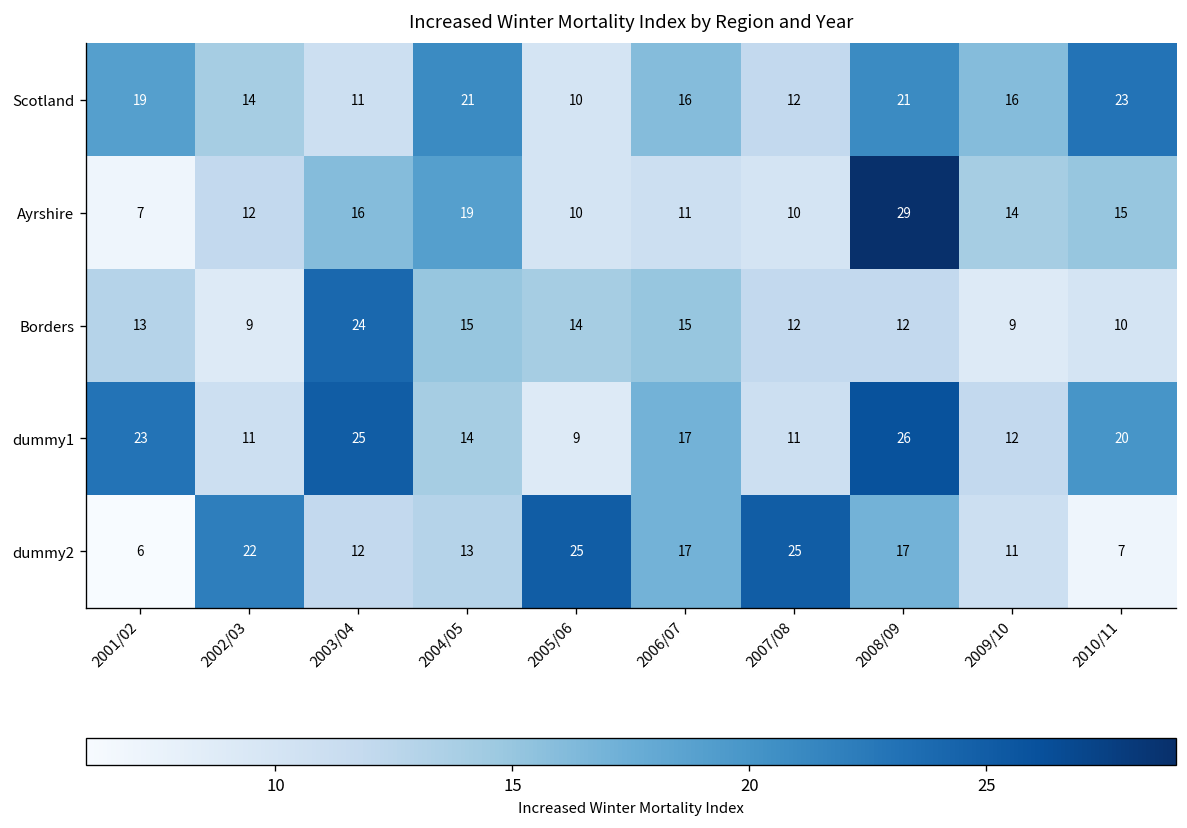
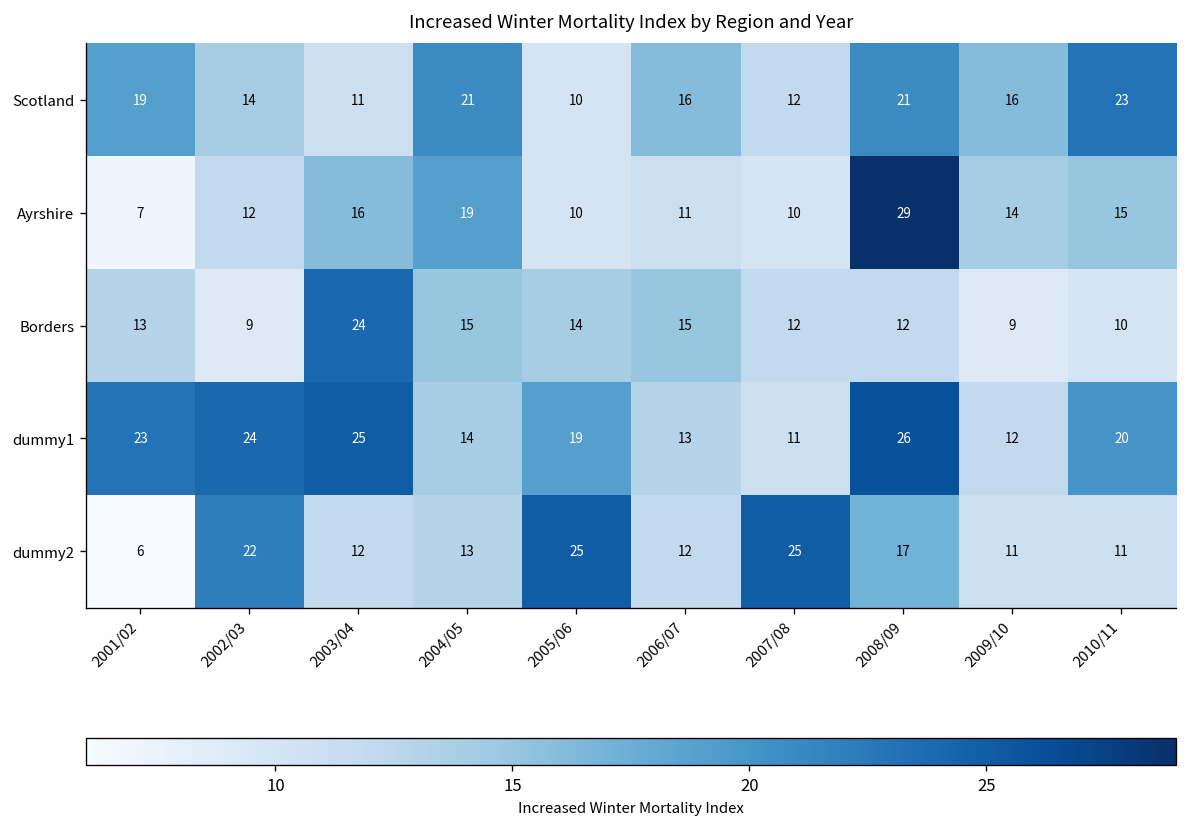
  {
    "Scotland": {
      "2001/02": 19,
      "2002/03": 14,
      "2003/04": 11,
      "2004/05": 21,
      "2005/06": 10,
      "2006/07": 16,
      "2007/08": 12,
      "2008/09": 21,
      "2009/10": 16,
      "2010/11": 23
    },
    "Ayrshire": {
      "2001/02": 7,
      "2002/03": 12,
      "2003/04": 16,
      "2004/05": 19,
      "2005/06": 10,
      "2006/07": 11,
      "2007/08": 10,
      "2008/09": 29,
      "2009/10": 14,
      "2010/11": 15
    },
    "Borders": {
      "2001/02": 13,
      "2002/03": 9,
      "2003/04": 24,
      "2004/05": 15,
      "2005/06": 14,
      "2006/07": 15,
      "2007/08": 12,
      "2008/09": 12,
      "2009/10": 9,
      "2010/11": 10
    },
    "dummy1": {
      "2001/02": 23,
-     "2002/03": 11,
+     "2002/03": 24,
      "2003/04": 25,
      "2004/05": 14,
-     "2005/06": 9,
-     "2006/07": 17,
+     "2005/06": 19,
+     "2006/07": 13,
      "2007/08": 11,
      "2008/09": 26,
      "2009/10": 12,
      "2010/11": 20
    },
    "dummy2": {
      "2001/02": 6,
      "2002/03": 22,
      "2003/04": 12,
      "2004/05": 13,
      "2005/06": 25,
-     "2006/07": 17,
+     "2006/07": 12,
      "2007/08": 25,
      "2008/09": 17,
      "2009/10": 11,
-     "2010/11": 7
+     "2010/11": 11
    }
  }
